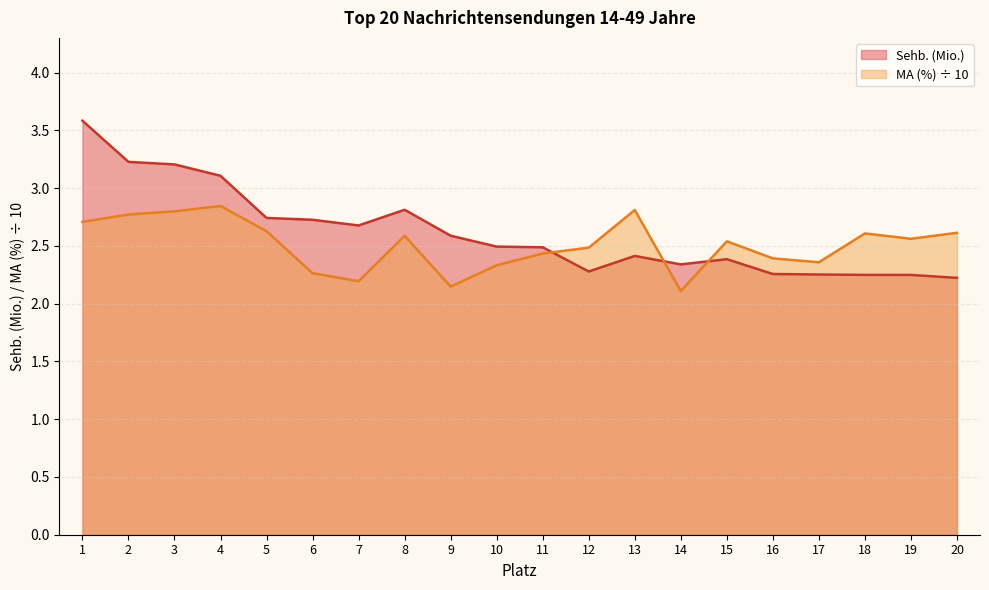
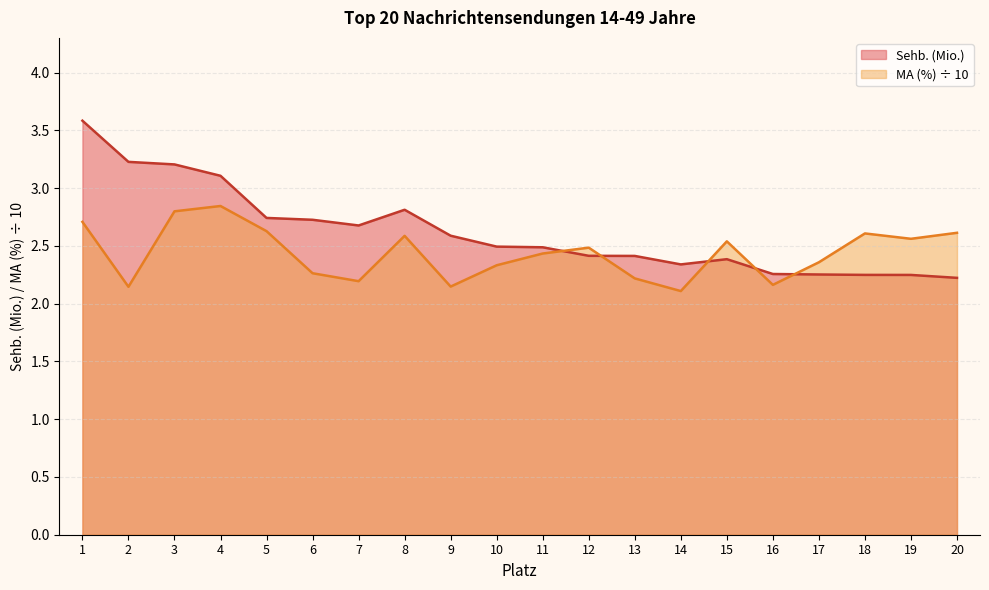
  {
    "Sehb. (Mio.)": {
      "1": 3.58,
      "2": 3.23,
      "3": 3.20,
      "4": 3.11,
      "5": 2.74,
      "6": 2.73,
      "7": 2.68,
      "8": 2.81,
      "9": 2.59,
      "10": 2.49,
      "11": 2.49,
-     "12": 2.28,
+     "12": 2.41,
      "13": 2.41,
      "14": 2.34,
      "15": 2.38,
      "16": 2.26,
      "17": 2.25,
      "18": 2.25,
      "19": 2.25,
      "20": 2.22
    },
    "MA (%) ÷ 10": {
      "1": 2.71,
-     "2": 2.77,
+     "2": 2.15,
      "3": 2.80,
      "4": 2.84,
      "5": 2.63,
      "6": 2.26,
      "7": 2.19,
      "8": 2.59,
      "9": 2.15,
      "10": 2.33,
      "11": 2.43,
      "12": 2.48,
-     "13": 2.81,
+     "13": 2.22,
      "14": 2.11,
      "15": 2.54,
-     "16": 2.39,
+     "16": 2.16,
      "17": 2.36,
      "18": 2.61,
      "19": 2.56,
      "20": 2.61
    }
  }
